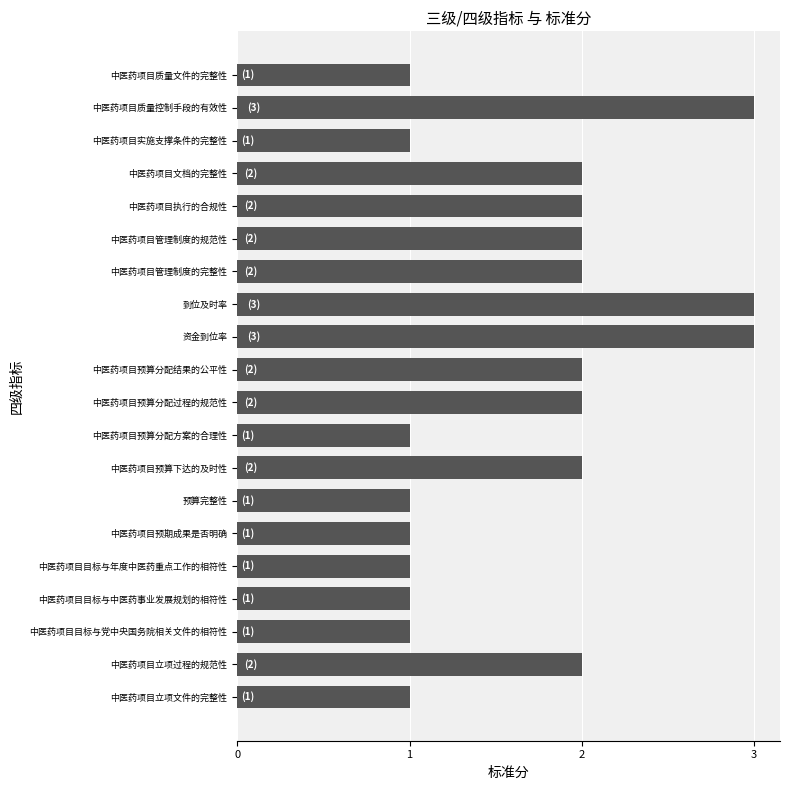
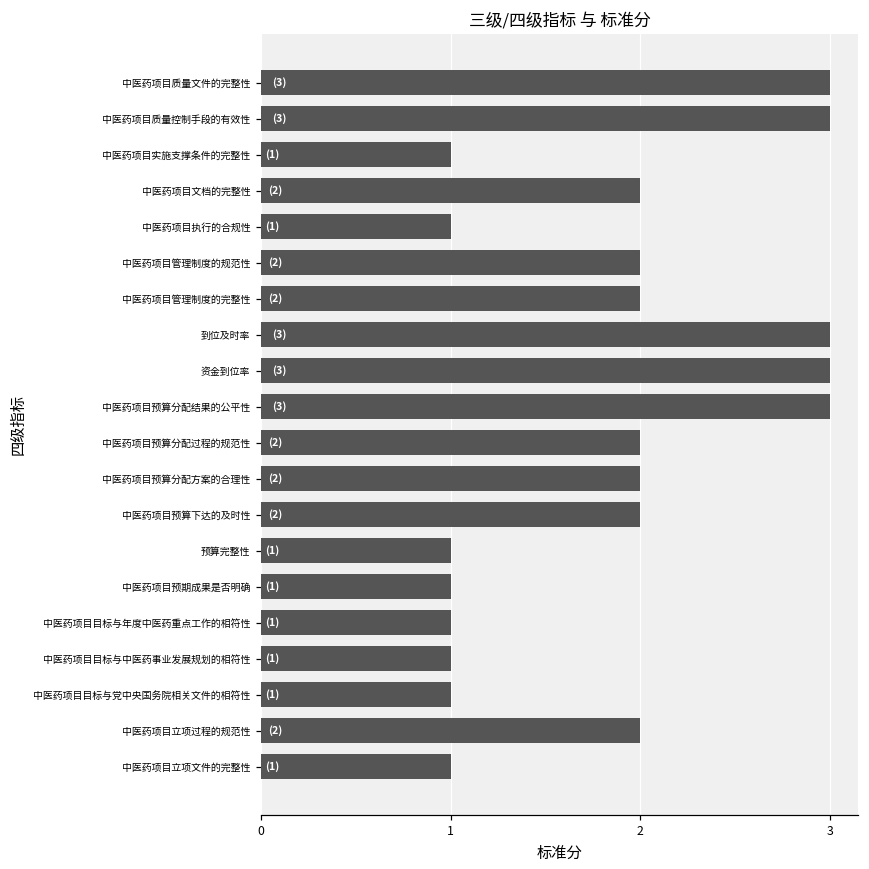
  {
-   "中医药项目质量文件的完整性": "(1)",
+   "中医药项目质量文件的完整性": "(3)",
    "中医药项目质量控制手段的有效性": "(3)",
    "中医药项目实施支撑条件的完整性": "(1)",
    "中医药项目文档的完整性": "(2)",
-   "中医药项目执行的合规性": "(2)",
+   "中医药项目执行的合规性": "(1)",
    "中医药项目管理制度的规范性": "(2)",
    "中医药项目管理制度的完整性": "(2)",
    "到位及时率": "(3)",
    "资金到位率": "(3)",
-   "中医药项目预算分配结果的公平性": "(2)",
+   "中医药项目预算分配结果的公平性": "(3)",
    "中医药项目预算分配过程的规范性": "(2)",
-   "中医药项目预算分配方案的合理性": "(1)",
+   "中医药项目预算分配方案的合理性": "(2)",
    "中医药项目预算下达的及时性": "(2)",
    "预算完整性": "(1)",
    "中医药项目预期成果是否明确": "(1)",
    "中医药项目目标与年度中医药重点工作的相符性": "(1)",
    "中医药项目目标与中医药事业发展规划的相符性": "(1)",
    "中医药项目目标与党中央国务院相关文件的相符性": "(1)",
    "中医药项目立项过程的规范性": "(2)",
    "中医药项目立项文件的完整性": "(1)"
  }
